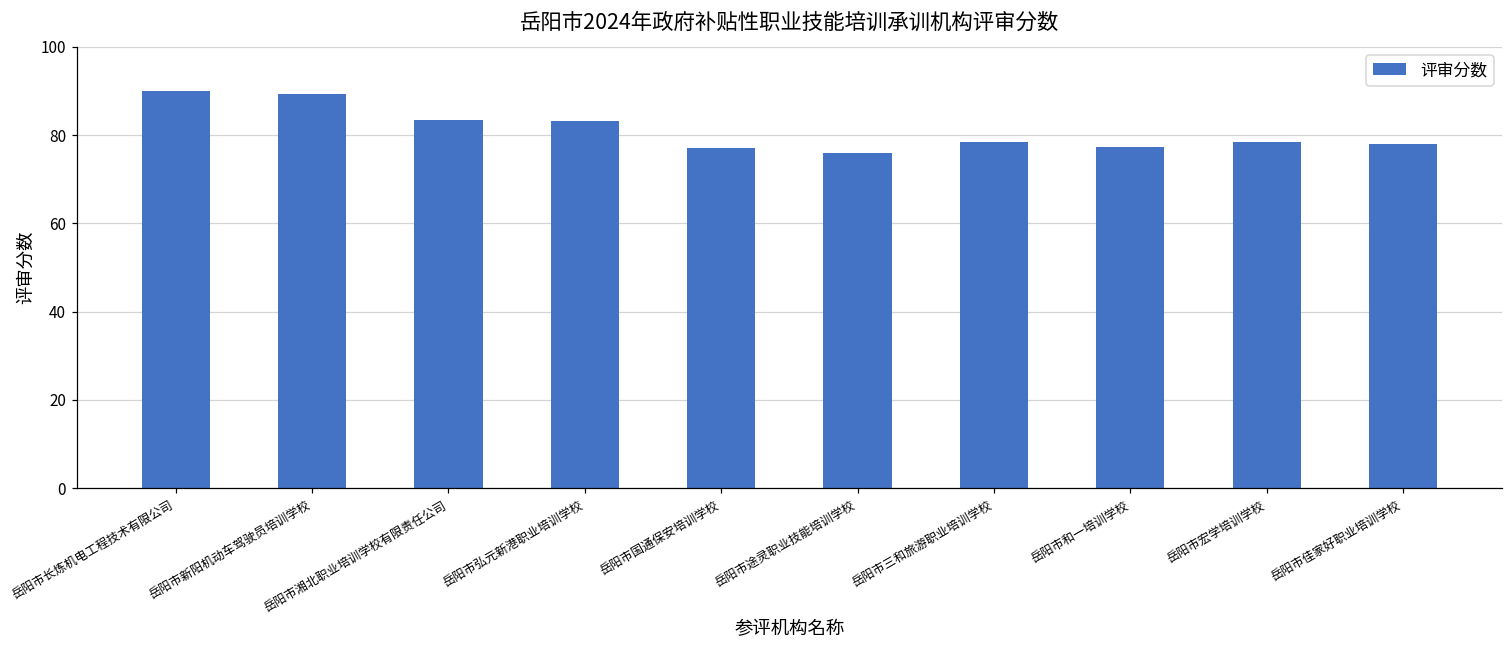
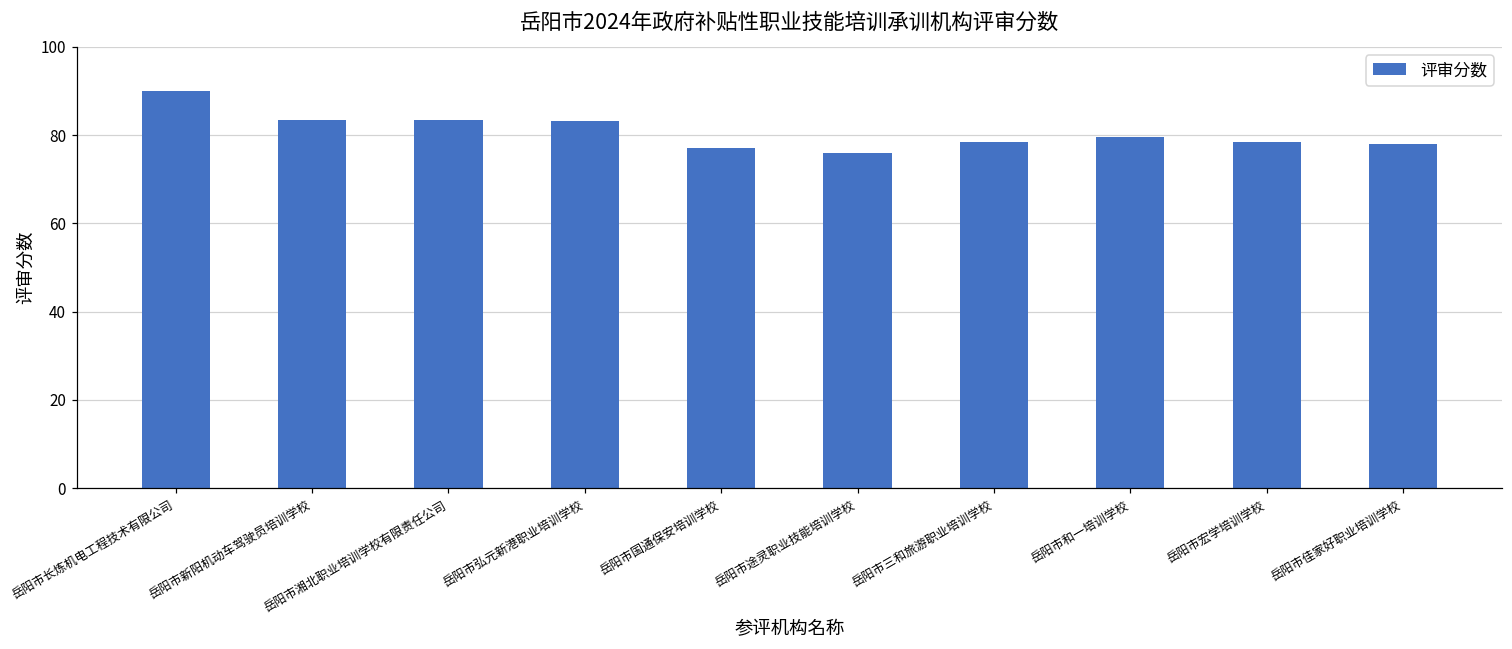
  {
    "岳阳市长炼机电工程技术有限公司": 90,
-   "岳阳市新阳机动车驾驶员培训学校": 89,
+   "岳阳市新阳机动车驾驶员培训学校": 83,
    "岳阳市湘北职业培训学校有限责任公司": 83,
    "岳阳市弘元新港职业培训学校": 83,
    "岳阳市国通保安培训学校": 77,
    "岳阳市途灵职业技能培训学校": 76,
    "岳阳市三和旅游职业培训学校": 78,
-   "岳阳市和一培训学校": 77,
+   "岳阳市和一培训学校": 80,
    "岳阳市宏学培训学校": 79,
    "岳阳市佳家好职业培训学校": 78
  }
